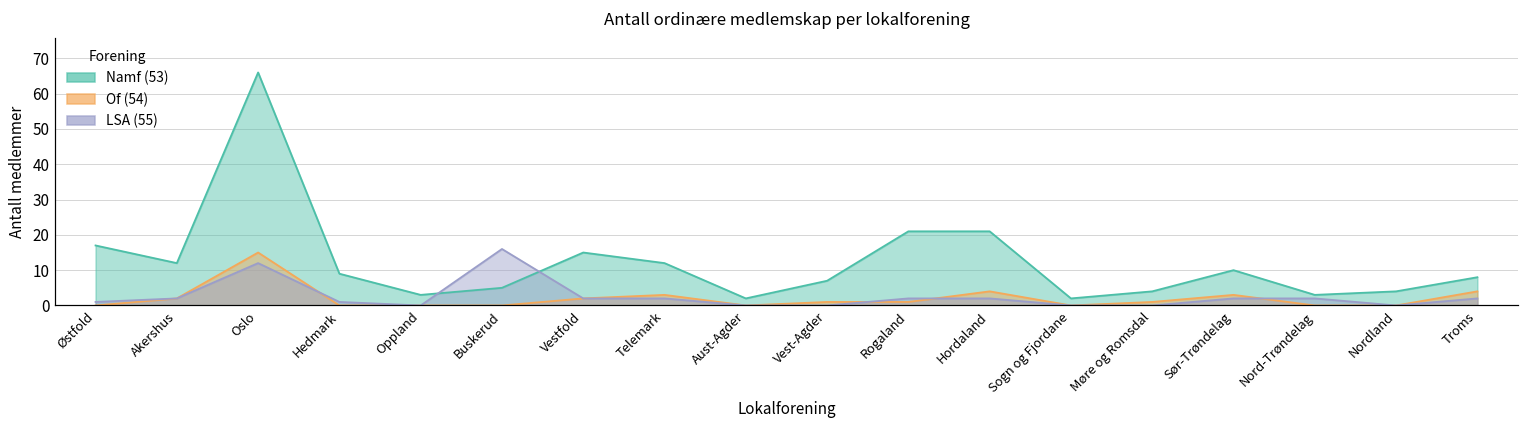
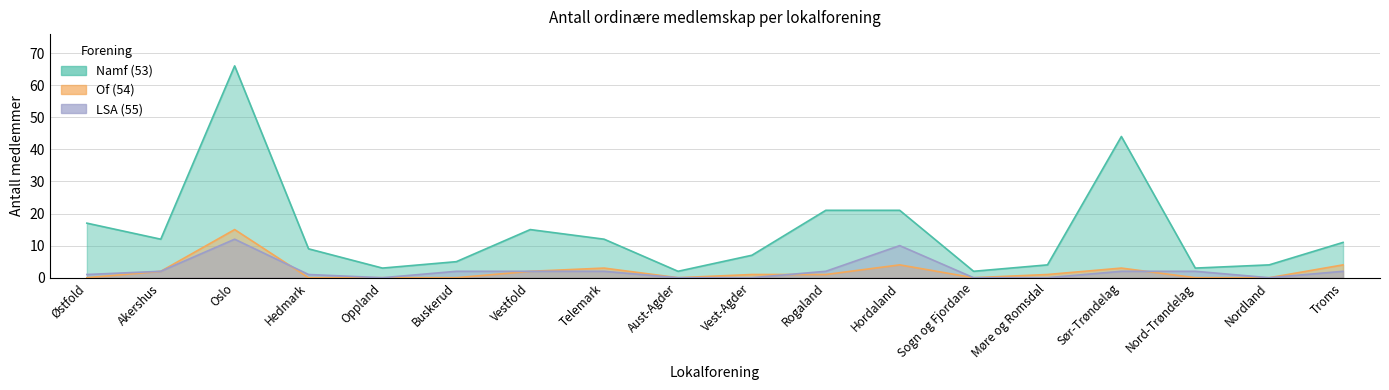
  {
    "Namf (53)": {
      "Østfold": 17,
      "Akershus": 12,
      "Oslo": 66,
      "Hedmark": 9,
      "Oppland": 3,
      "Buskerud": 5,
      "Vestfold": 15,
      "Telemark": 12,
      "Aust-Agder": 2,
      "Vest-Agder": 7,
      "Rogaland": 21,
      "Hordaland": 21,
      "Sogn og Fjordane": 2,
      "Møre og Romsdal": 4,
-     "Sør-Trøndelag": 10,
+     "Sør-Trøndelag": 44,
      "Nord-Trøndelag": 3,
      "Nordland": 4,
-     "Troms": 8
+     "Troms": 11
    },
    "Of (54)": {
      "Østfold": 0,
      "Oslo": 15,
      "Hedmark": 0,
      "Buskerud": 0,
      "Telemark": 3,
      "Vest-Agder": 1,
      "Rogaland": 1,
      "Hordaland": 4,
      "Møre og Romsdal": 1,
      "Sør-Trøndelag": 3,
      "Nord-Trøndelag": 0,
      "Troms": 4
    },
    "LSA (55)": {
      "Østfold": 1,
      "Oslo": 12,
      "Hedmark": 1,
-     "Buskerud": 16,
+     "Buskerud": 2,
      "Telemark": 2,
      "Vest-Agder": 0,
      "Rogaland": 2,
-     "Hordaland": 2,
+     "Hordaland": 10,
      "Møre og Romsdal": 0,
      "Sør-Trøndelag": 2,
      "Nord-Trøndelag": 2,
      "Troms": 2
    }
  }
